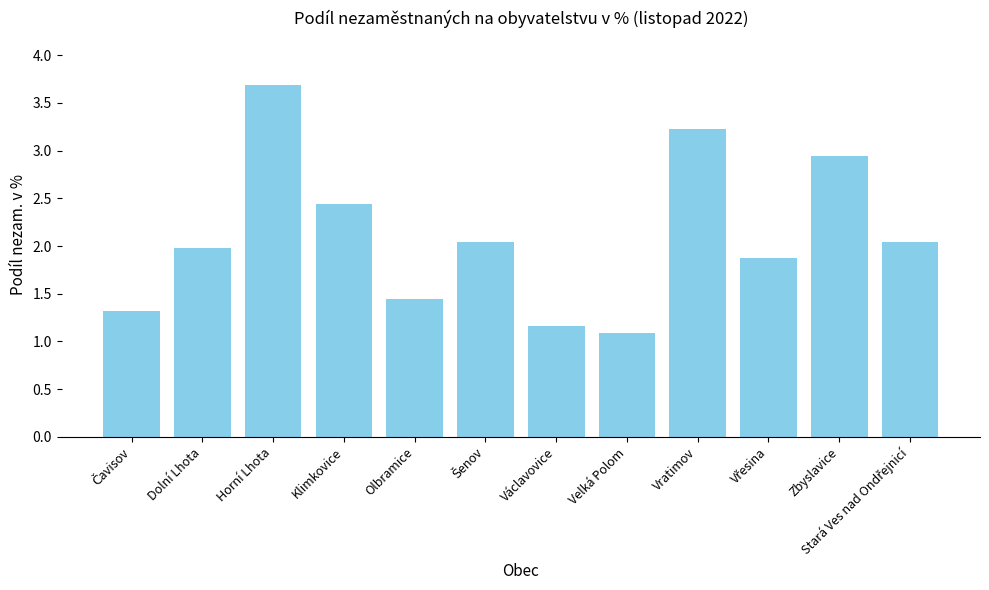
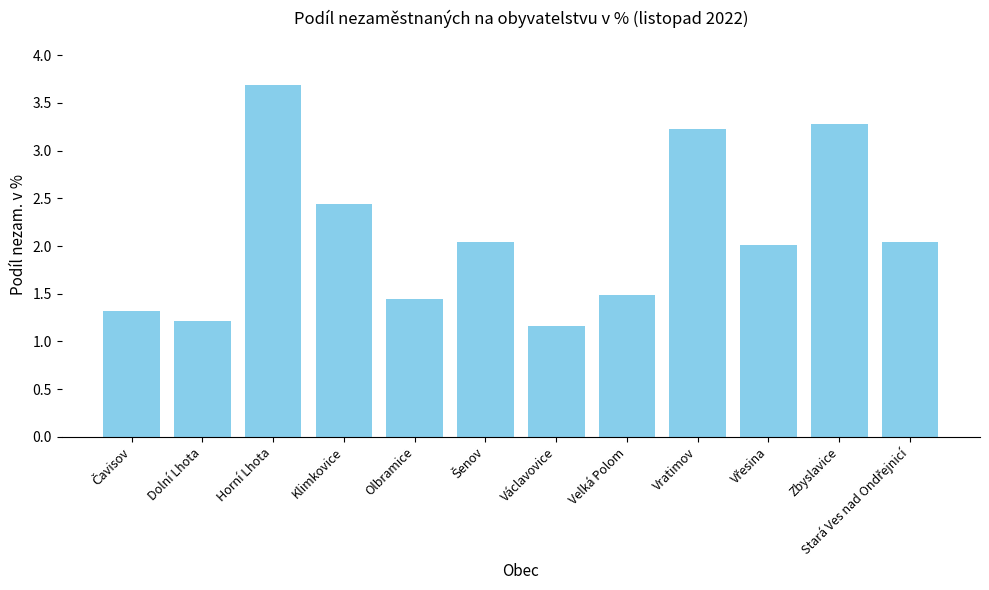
  {
    "Čavisov": 1.3,
-   "Dolní Lhota": 2.0,
+   "Dolní Lhota": 1.2,
    "Horní Lhota": 3.7,
    "Klimkovice": 2.4,
    "Olbramice": 1.4,
    "Šenov": 2.0,
    "Václavovice": 1.2,
-   "Velká Polom": 1.1,
+   "Velká Polom": 1.5,
    "Vratimov": 3.2,
-   "Vřesina": 1.9,
-   "Zbyslavice": 2.9,
+   "Vřesina": 2.0,
+   "Zbyslavice": 3.3,
    "Stará Ves nad Ondřejnicí": 2.0
  }
